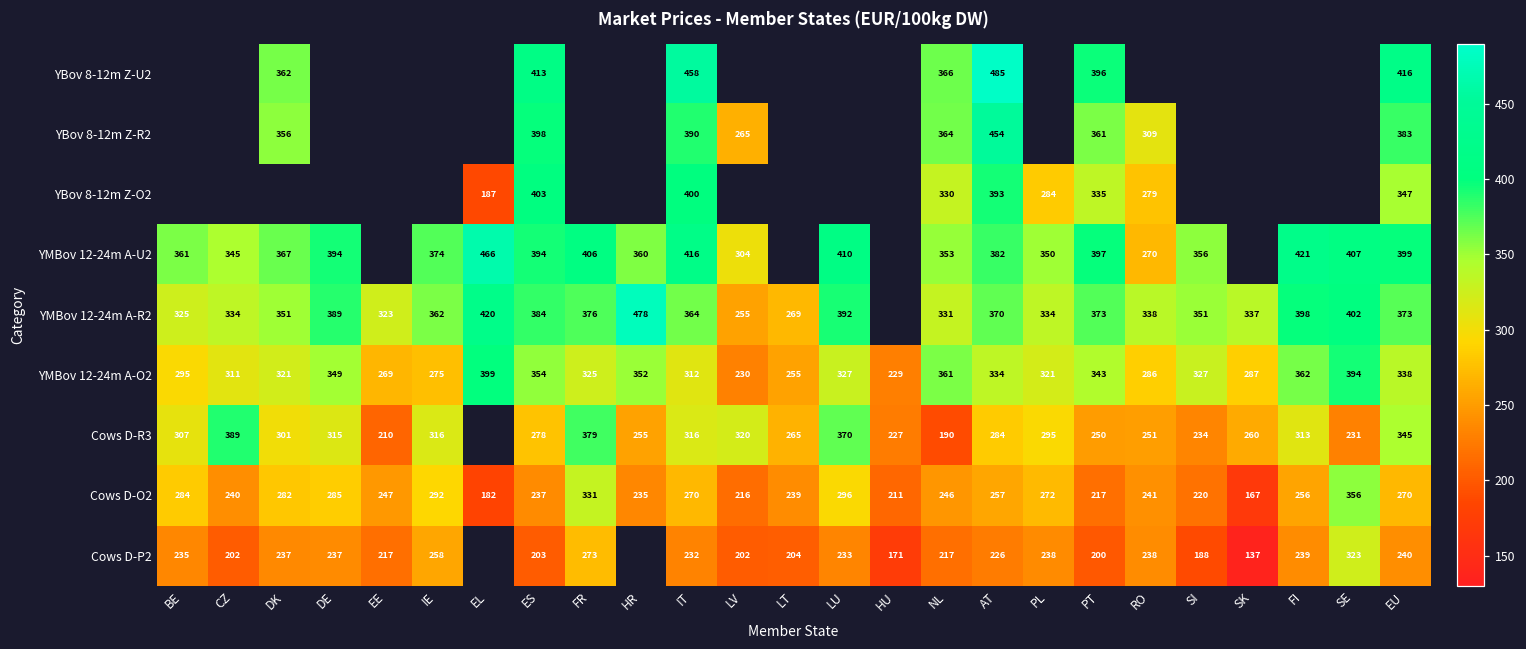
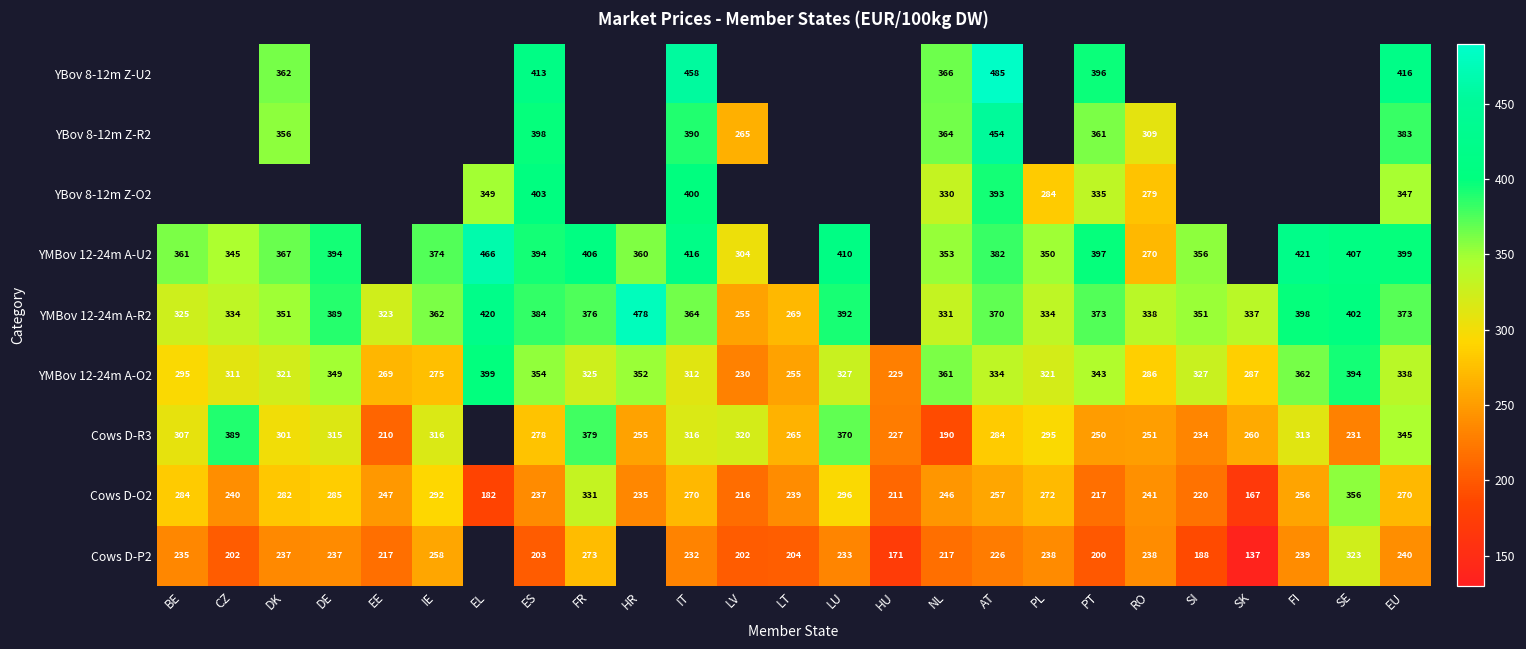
  {
    "YBov 8-12m Z-U2": {
      "DK": 362,
      "ES": 413,
      "IT": 458,
      "NL": 366,
      "AT": 485,
      "PT": 396,
      "EU": 416
    },
    "YBov 8-12m Z-R2": {
      "DK": 356,
      "ES": 398,
      "IT": 390,
      "LV": 265,
      "NL": 364,
      "AT": 454,
      "PT": 361,
      "RO": 309,
      "EU": 383
    },
    "YBov 8-12m Z-O2": {
-     "EL": 187,
+     "EL": 349,
      "ES": 403,
      "IT": 400,
      "NL": 330,
      "AT": 393,
      "PL": 284,
      "PT": 335,
      "RO": 279,
      "EU": 347
    },
    "YMBov 12-24m A-U2": {
      "BE": 361,
      "CZ": 345,
      "DK": 367,
      "DE": 394,
      "IE": 374,
      "EL": 466,
      "ES": 394,
      "FR": 406,
      "HR": 360,
      "IT": 416,
      "LV": 304,
      "LU": 410,
      "NL": 353,
      "AT": 382,
      "PL": 350,
      "PT": 397,
      "RO": 270,
      "SI": 356,
      "FI": 421,
      "SE": 407,
      "EU": 399
    },
    "YMBov 12-24m A-R2": {
      "BE": 325,
      "CZ": 334,
      "DK": 351,
      "DE": 389,
      "EE": 323,
      "IE": 362,
      "EL": 420,
      "ES": 384,
      "FR": 376,
      "HR": 478,
      "IT": 364,
      "LV": 255,
      "LT": 269,
      "LU": 392,
      "NL": 331,
      "AT": 370,
      "PL": 334,
      "PT": 373,
      "RO": 338,
      "SI": 351,
      "SK": 337,
      "FI": 398,
      "SE": 402,
      "EU": 373
    },
    "YMBov 12-24m A-O2": {
      "BE": 295,
      "CZ": 311,
      "DK": 321,
      "DE": 349,
      "EE": 269,
      "IE": 275,
      "EL": 399,
      "ES": 354,
      "FR": 325,
      "HR": 352,
      "IT": 312,
      "LV": 230,
      "LT": 255,
      "LU": 327,
      "HU": 229,
      "NL": 361,
      "AT": 334,
      "PL": 321,
      "PT": 343,
      "RO": 286,
      "SI": 327,
      "SK": 287,
      "FI": 362,
      "SE": 394,
      "EU": 338
    },
    "Cows D-R3": {
      "BE": 307,
      "CZ": 389,
      "DK": 301,
      "DE": 315,
      "EE": 210,
      "IE": 316,
      "ES": 278,
      "FR": 379,
      "HR": 255,
      "IT": 316,
      "LV": 320,
      "LT": 265,
      "LU": 370,
      "HU": 227,
      "NL": 190,
      "AT": 284,
      "PL": 295,
      "PT": 250,
      "RO": 251,
      "SI": 234,
      "SK": 260,
      "FI": 313,
      "SE": 231,
      "EU": 345
    },
    "Cows D-O2": {
      "BE": 284,
      "CZ": 240,
      "DK": 282,
      "DE": 285,
      "EE": 247,
      "IE": 292,
      "EL": 182,
      "ES": 237,
      "FR": 331,
      "HR": 235,
      "IT": 270,
      "LV": 216,
      "LT": 239,
      "LU": 296,
      "HU": 211,
      "NL": 246,
      "AT": 257,
      "PL": 272,
      "PT": 217,
      "RO": 241,
      "SI": 220,
      "SK": 167,
      "FI": 256,
      "SE": 356,
      "EU": 270
    },
    "Cows D-P2": {
      "BE": 235,
      "CZ": 202,
      "DK": 237,
      "DE": 237,
      "EE": 217,
      "IE": 258,
      "ES": 203,
      "FR": 273,
      "IT": 232,
      "LV": 202,
      "LT": 204,
      "LU": 233,
      "HU": 171,
      "NL": 217,
      "AT": 226,
      "PL": 238,
      "PT": 200,
      "RO": 238,
      "SI": 188,
      "SK": 137,
      "FI": 239,
      "SE": 323,
      "EU": 240
    }
  }
